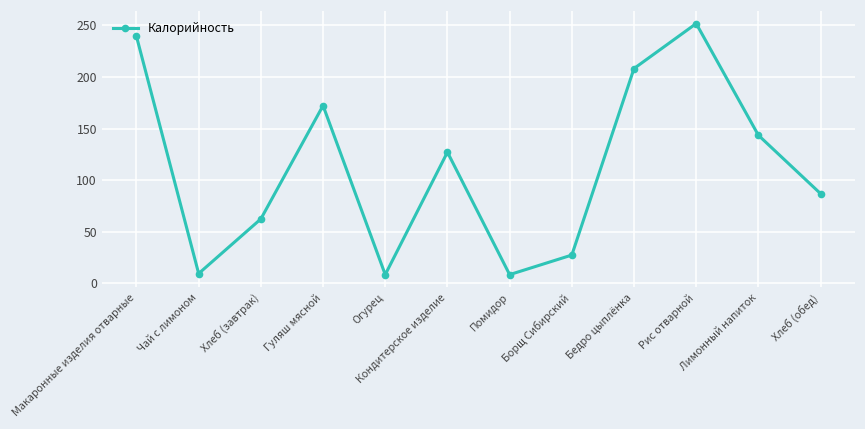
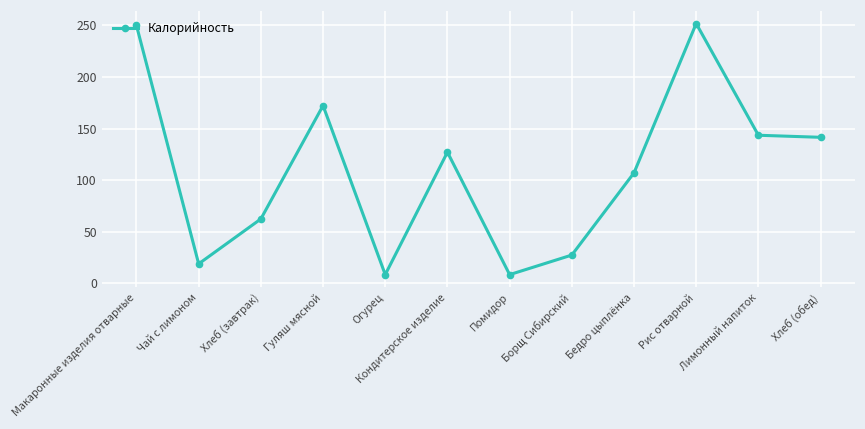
  {
-   "Макаронные изделия отварные": 240,
-   "Чай с лимоном": 10,
+   "Макаронные изделия отварные": 250,
+   "Чай с лимоном": 20,
    "Хлеб (завтрак)": 60,
    "Гуляш мясной": 170,
    "Огурец": 10,
    "Кондитерское изделие": 130,
    "Помидор": 10,
    "Борщ Сибирский": 30,
-   "Бедро цыплёнка": 210,
+   "Бедро цыплёнка": 110,
    "Рис отварной": 250,
    "Лимонный напиток": 140,
-   "Хлеб (обед)": 90
+   "Хлеб (обед)": 140
  }
